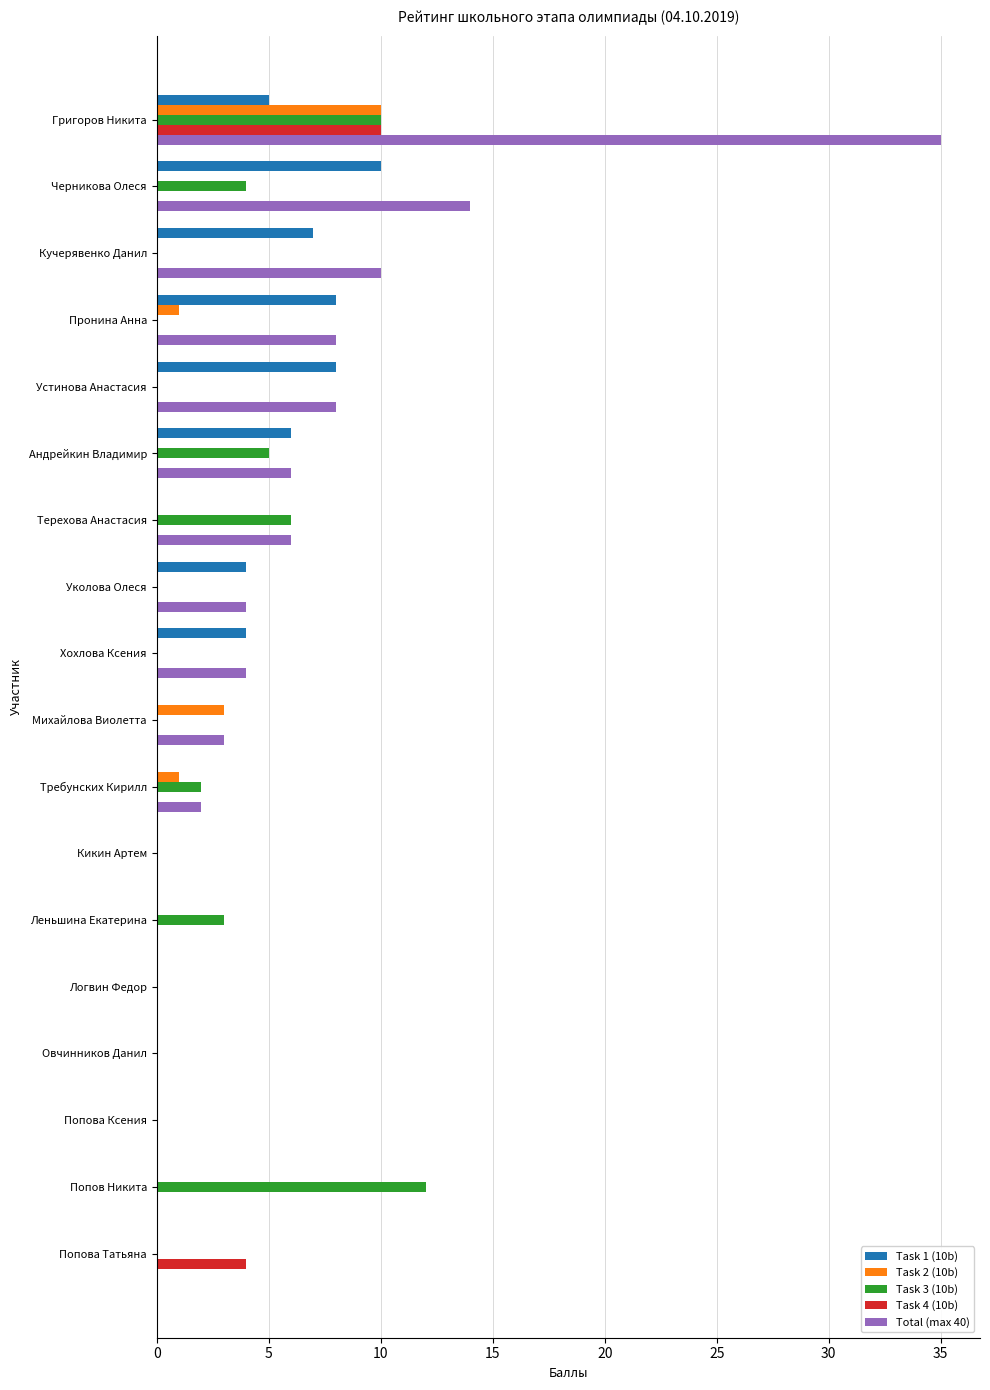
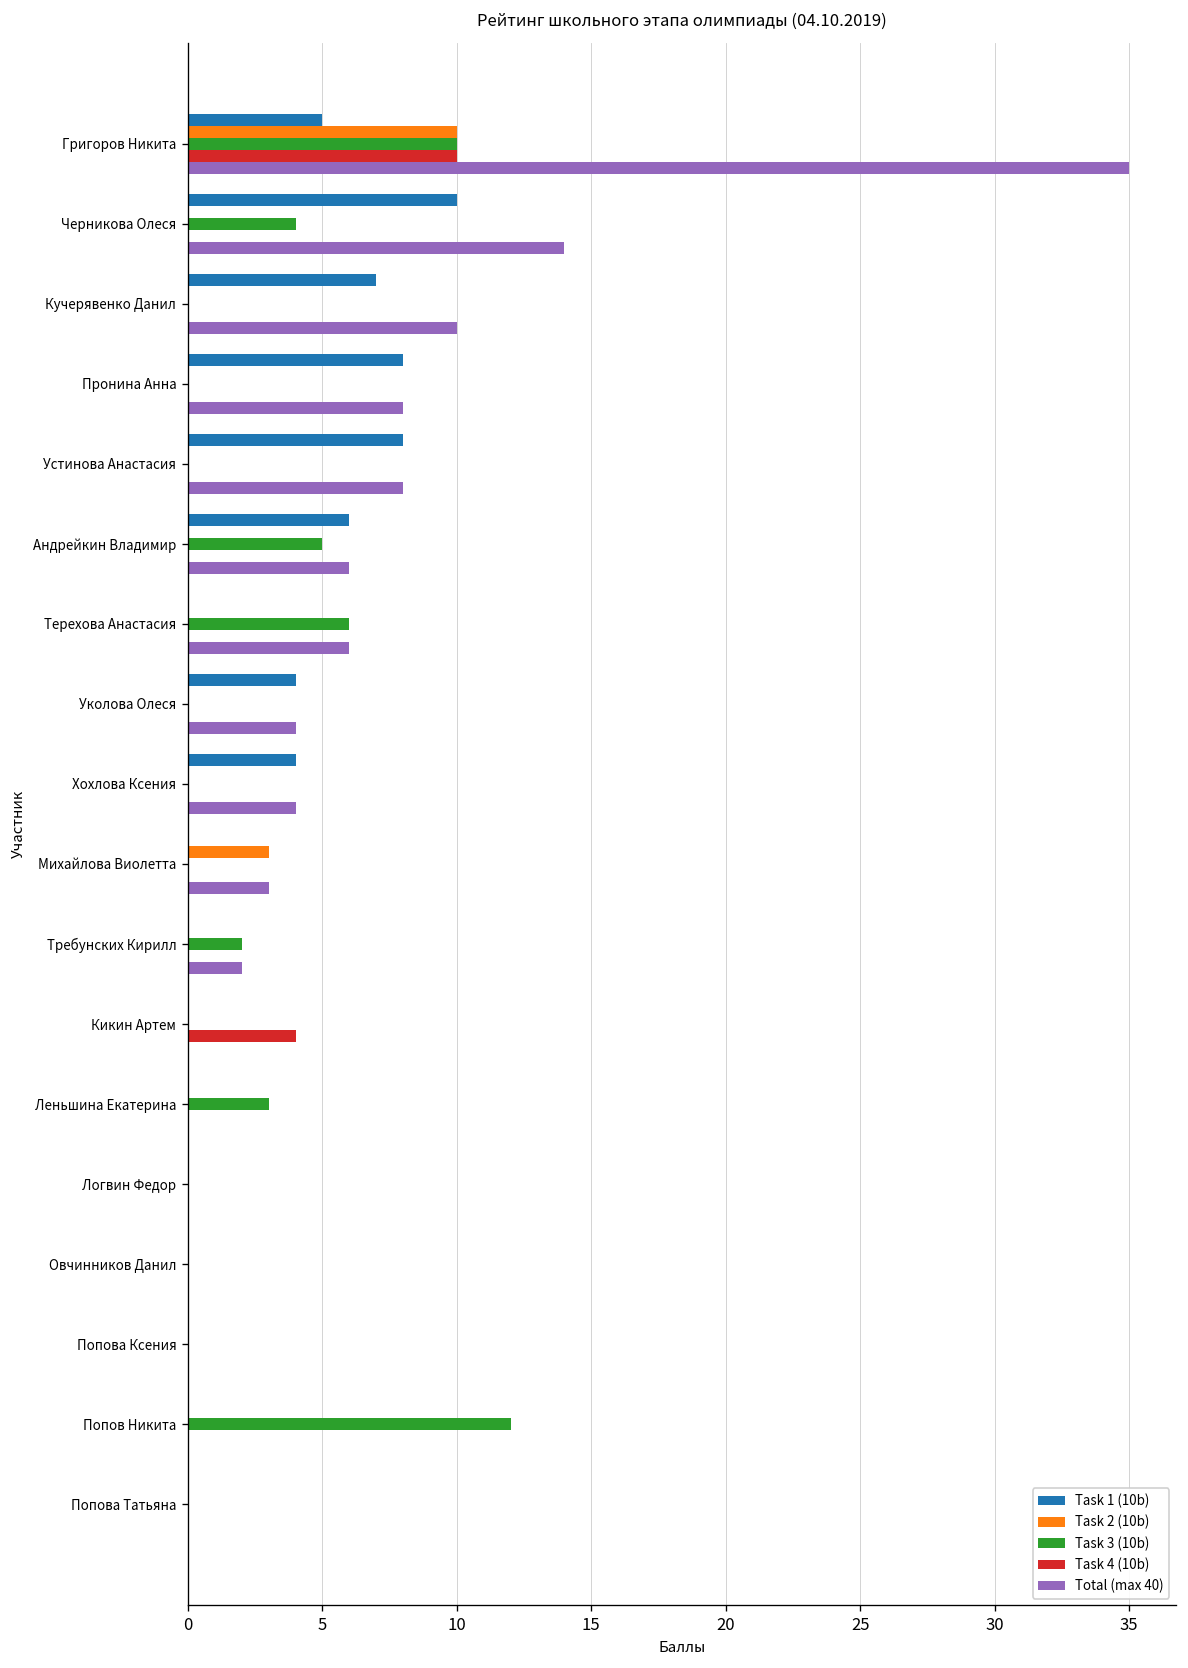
  {
    "Task 1 (10b)": {
      "Григоров Никита": 5,
      "Черникова Олеся": 10,
      "Кучерявенко Данил": 7,
      "Пронина Анна": 8,
      "Устинова Анастасия": 8,
      "Андрейкин Владимир": 6,
      "Терехова Анастасия": 0,
      "Уколова Олеся": 4,
      "Хохлова Ксения": 4,
      "Михайлова Виолетта": 0,
      "Требунских Кирилл": 0,
      "Кикин Артем": 0,
      "Леньшина Екатерина": 0,
      "Логвин Федор": 0,
      "Овчинников Данил": 0,
      "Попова Ксения": 0,
      "Попов Никита": 0,
      "Попова Татьяна": 0
    },
    "Task 2 (10b)": {
      "Григоров Никита": 10,
      "Черникова Олеся": 0,
      "Кучерявенко Данил": 0,
-     "Пронина Анна": 1,
+     "Пронина Анна": 0,
      "Устинова Анастасия": 0,
      "Андрейкин Владимир": 0,
      "Терехова Анастасия": 0,
      "Уколова Олеся": 0,
      "Хохлова Ксения": 0,
      "Михайлова Виолетта": 3,
-     "Требунских Кирилл": 1,
+     "Требунских Кирилл": 0,
      "Кикин Артем": 0,
      "Леньшина Екатерина": 0,
      "Логвин Федор": 0,
      "Овчинников Данил": 0,
      "Попова Ксения": 0,
      "Попов Никита": 0,
      "Попова Татьяна": 0
    },
    "Task 3 (10b)": {
      "Григоров Никита": 10,
      "Черникова Олеся": 4,
      "Кучерявенко Данил": 0,
      "Пронина Анна": 0,
      "Устинова Анастасия": 0,
      "Андрейкин Владимир": 5,
      "Терехова Анастасия": 6,
      "Уколова Олеся": 0,
      "Хохлова Ксения": 0,
      "Михайлова Виолетта": 0,
      "Требунских Кирилл": 2,
      "Кикин Артем": 0,
      "Леньшина Екатерина": 3,
      "Логвин Федор": 0,
      "Овчинников Данил": 0,
      "Попова Ксения": 0,
      "Попов Никита": 12,
      "Попова Татьяна": 0
    },
    "Task 4 (10b)": {
      "Григоров Никита": 10,
      "Черникова Олеся": 0,
      "Кучерявенко Данил": 0,
      "Пронина Анна": 0,
      "Устинова Анастасия": 0,
      "Андрейкин Владимир": 0,
      "Терехова Анастасия": 0,
      "Уколова Олеся": 0,
      "Хохлова Ксения": 0,
      "Михайлова Виолетта": 0,
      "Требунских Кирилл": 0,
-     "Кикин Артем": 0,
+     "Кикин Артем": 4,
      "Леньшина Екатерина": 0,
      "Логвин Федор": 0,
      "Овчинников Данил": 0,
      "Попова Ксения": 0,
      "Попов Никита": 0,
-     "Попова Татьяна": 4
+     "Попова Татьяна": 0
    },
    "Total (max 40)": {
      "Григоров Никита": 35,
      "Черникова Олеся": 14,
      "Кучерявенко Данил": 10,
      "Пронина Анна": 8,
      "Устинова Анастасия": 8,
      "Андрейкин Владимир": 6,
      "Терехова Анастасия": 6,
      "Уколова Олеся": 4,
      "Хохлова Ксения": 4,
      "Михайлова Виолетта": 3,
      "Требунских Кирилл": 2,
      "Кикин Артем": 0,
      "Леньшина Екатерина": 0,
      "Логвин Федор": 0,
      "Овчинников Данил": 0,
      "Попова Ксения": 0,
      "Попов Никита": 0,
      "Попова Татьяна": 0
    }
  }
